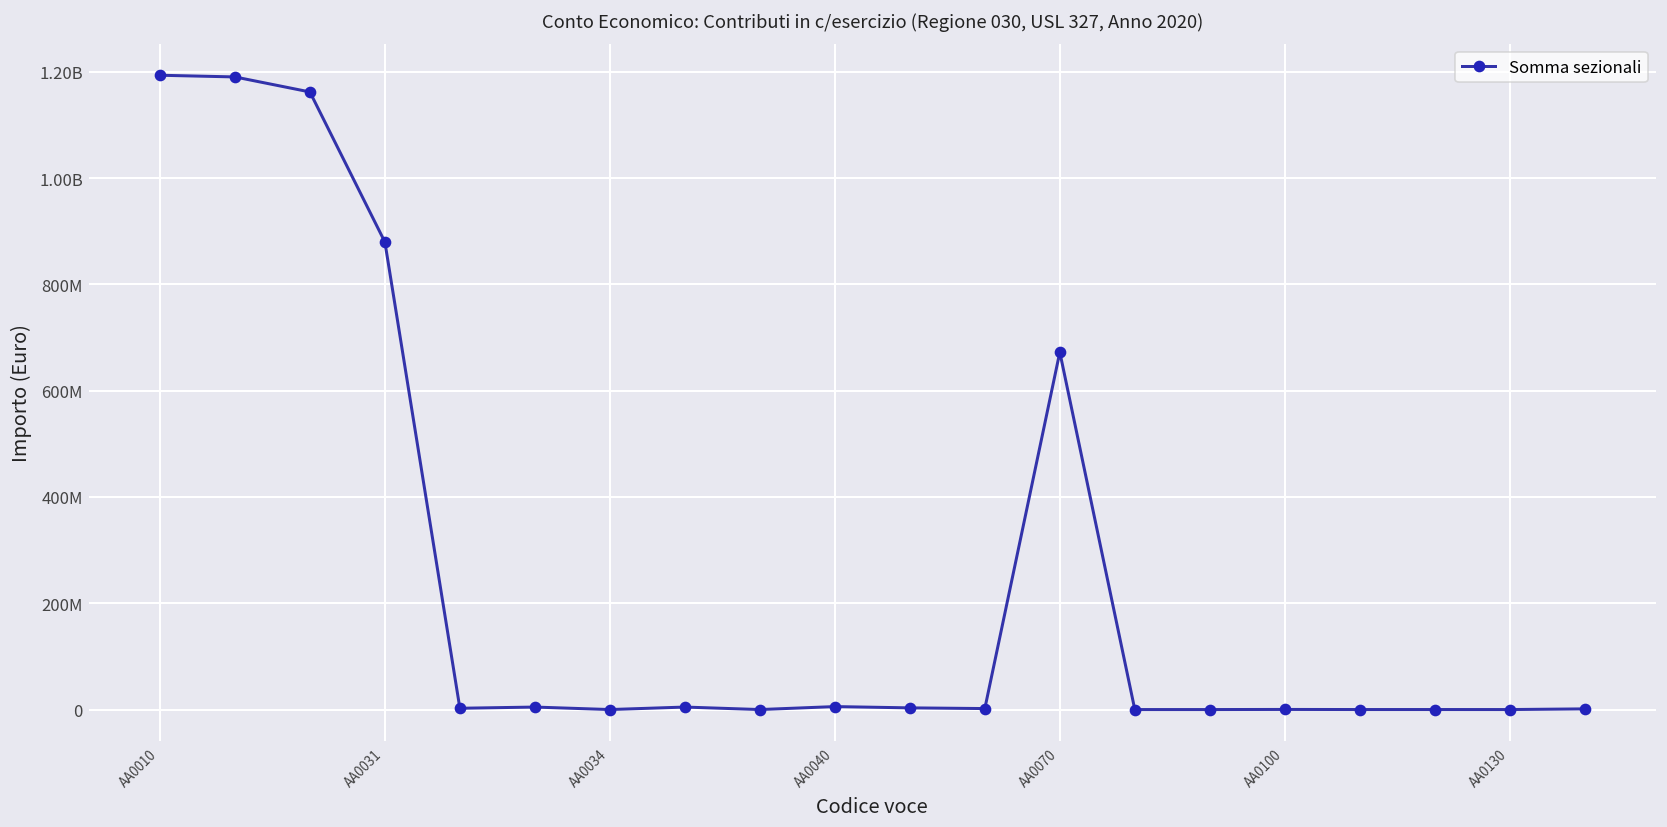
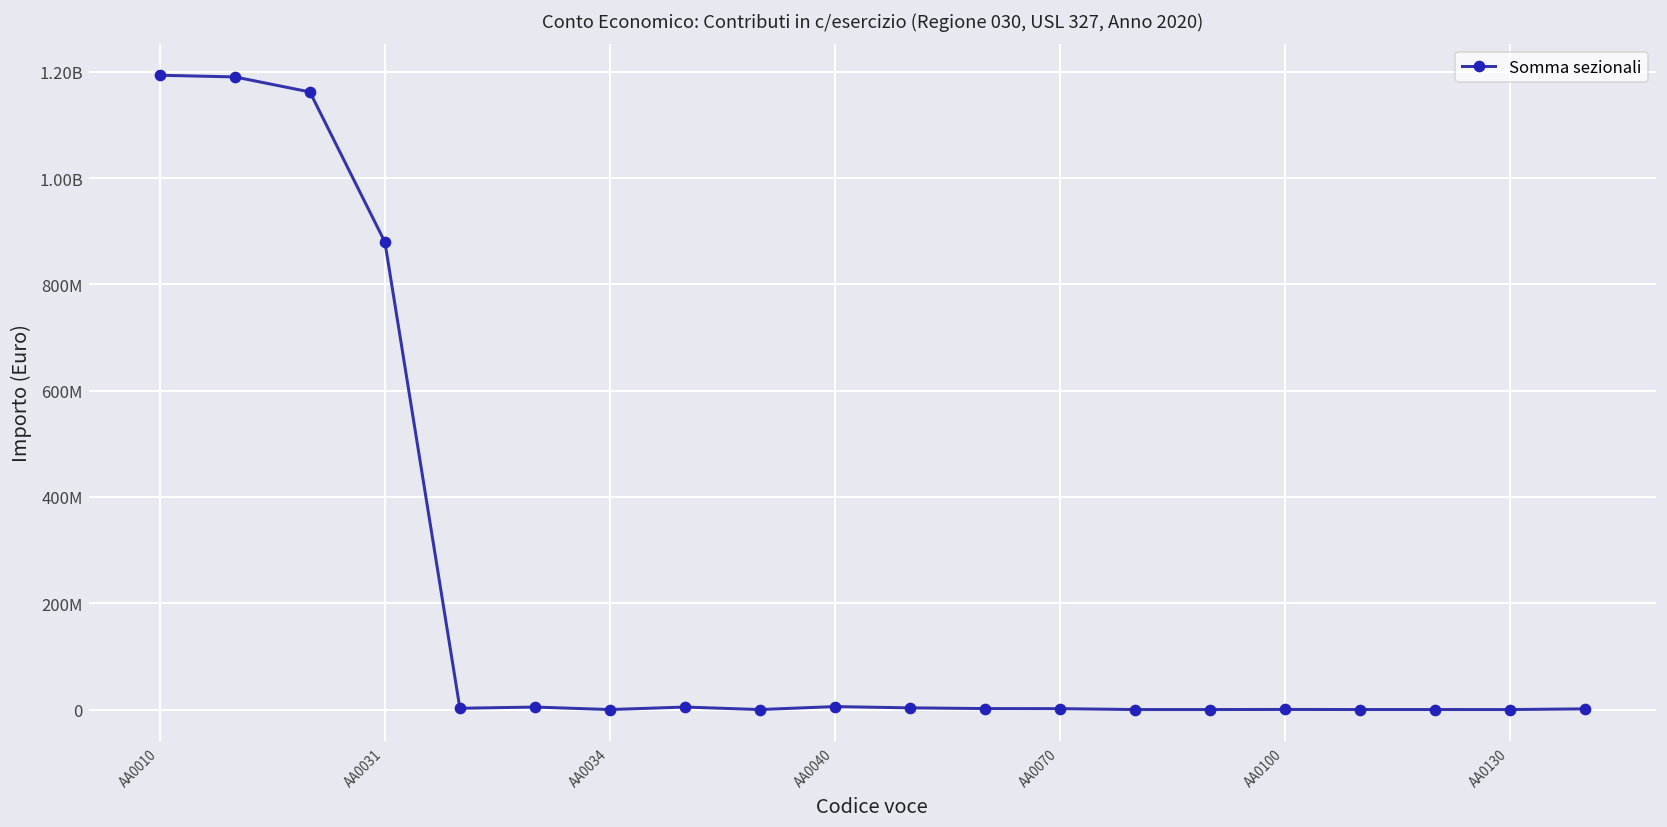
  {
    "AA0010": 1190000000,
    "AA0031": 880000000,
    "AA0034": 0,
    "AA0040": 10000000,
-   "AA0070": 670000000,
+   "AA0070": 0,
    "AA0100": 0,
    "AA0130": 0
  }
